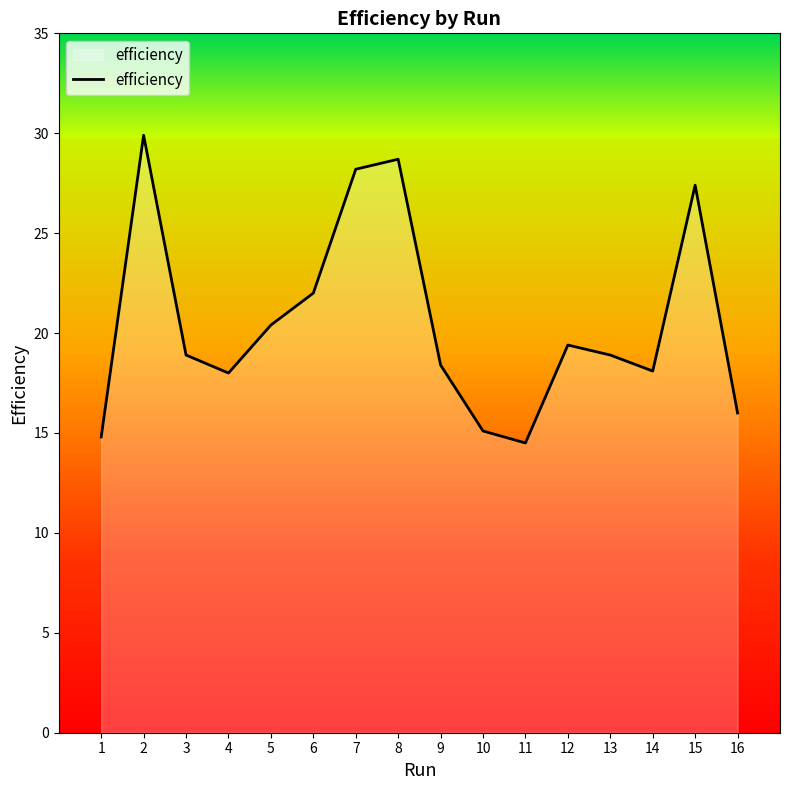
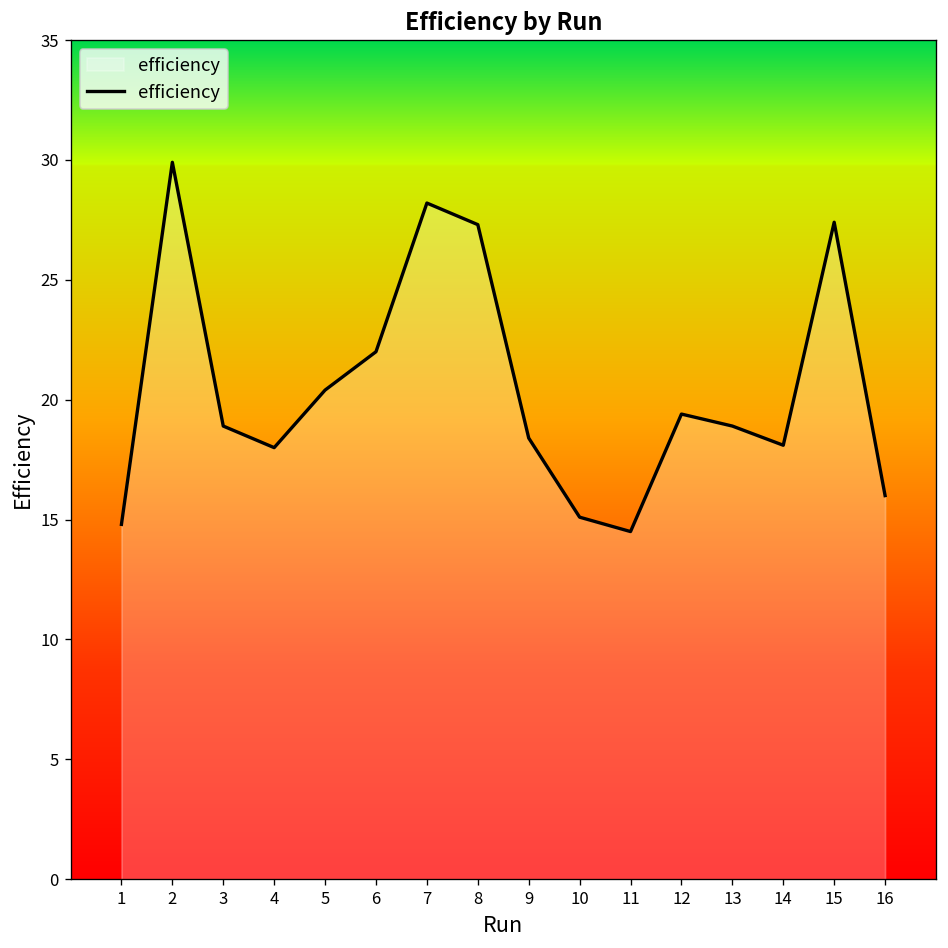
  {
    "1": 14.8,
    "2": 29.9,
    "3": 18.9,
    "4": 18.0,
    "5": 20.4,
    "6": 22.0,
    "7": 28.2,
-   "8": 28.7,
+   "8": 27.3,
    "9": 18.4,
    "10": 15.1,
    "11": 14.5,
    "12": 19.4,
    "13": 18.9,
    "14": 18.1,
    "15": 27.4,
    "16": 16.0
  }
